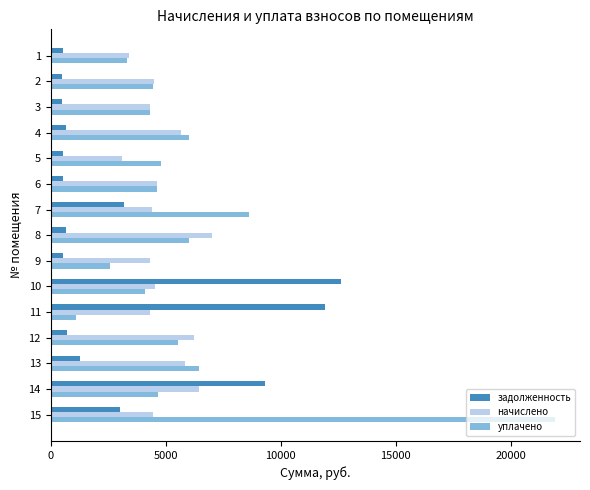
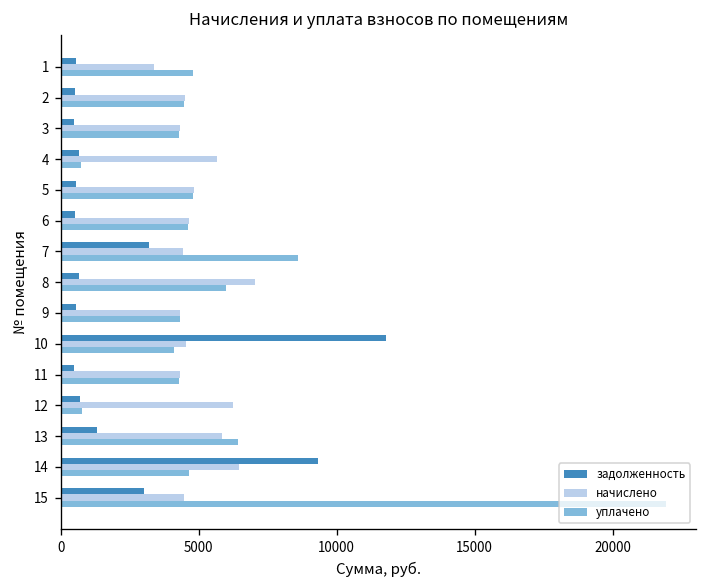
  {
    "задолженность": {
      "1": 500,
      "2": 500,
      "3": 500,
      "4": 700,
      "5": 500,
      "6": 500,
      "7": 3200,
      "8": 700,
      "9": 500,
-     "10": 12600,
-     "11": 11900,
+     "10": 11800,
+     "11": 500,
      "12": 700,
      "13": 1300,
      "14": 9300,
      "15": 3000
    },
    "начислено": {
      "1": 3400,
      "2": 4500,
      "3": 4300,
      "4": 5700,
-     "5": 3100,
+     "5": 4800,
      "6": 4600,
      "7": 4400,
      "8": 7000,
      "9": 4300,
      "10": 4500,
      "11": 4300,
      "12": 6200,
      "13": 5800,
      "14": 6500,
      "15": 4500
    },
    "уплачено": {
-     "1": 3300,
+     "1": 4800,
      "2": 4500,
      "3": 4300,
-     "4": 6000,
+     "4": 700,
      "5": 4800,
      "6": 4600,
      "7": 8600,
      "8": 6000,
-     "9": 2600,
+     "9": 4300,
      "10": 4100,
-     "11": 1100,
-     "12": 5500,
+     "11": 4300,
+     "12": 800,
      "13": 6400,
      "14": 4700
    }
  }
